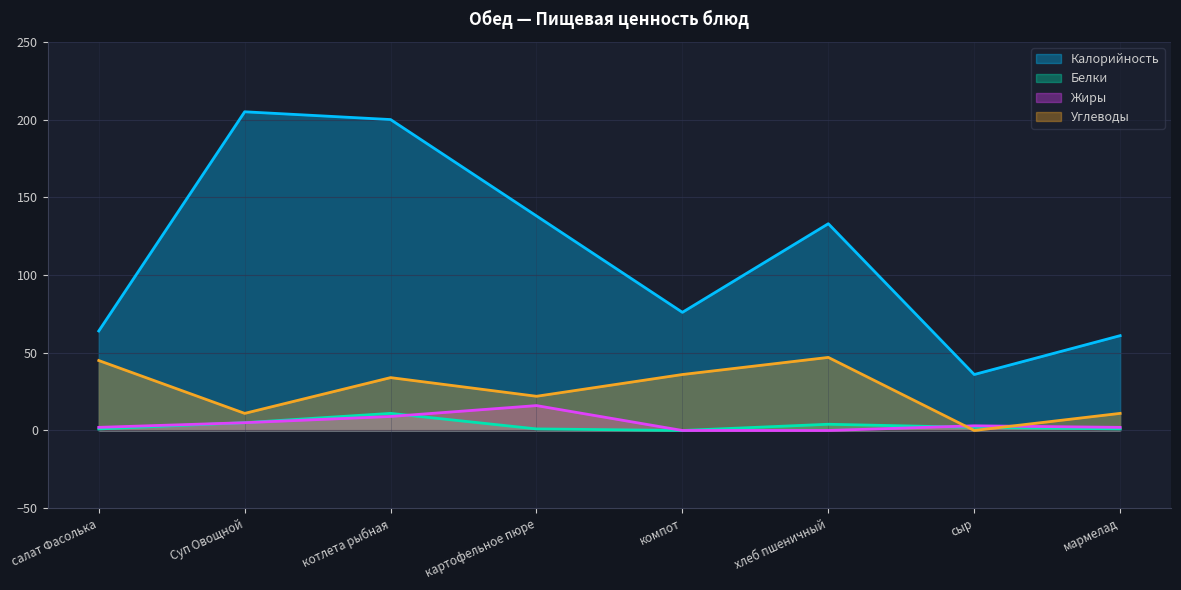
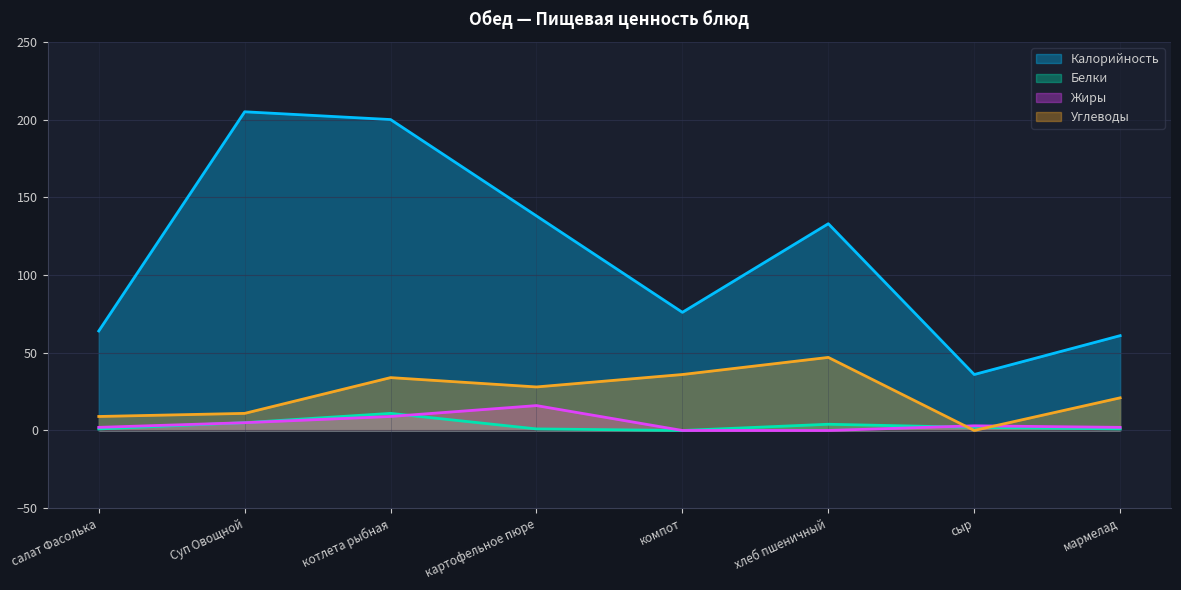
  {
    "Жиры": {
      "котлета рыбная": 9,
      "картофельное пюре": 16,
      "хлеб пшеничный": 0
    },
    "Углеводы": {
-     "салат Фасолька": 45,
+     "салат Фасолька": 9,
      "Суп Овощной": 11,
      "котлета рыбная": 34,
-     "картофельное пюре": 22,
+     "картофельное пюре": 28,
      "компот": 36,
      "хлеб пшеничный": 47,
      "сыр": 0,
-     "мармелад": 11
+     "мармелад": 21
    }
  }
